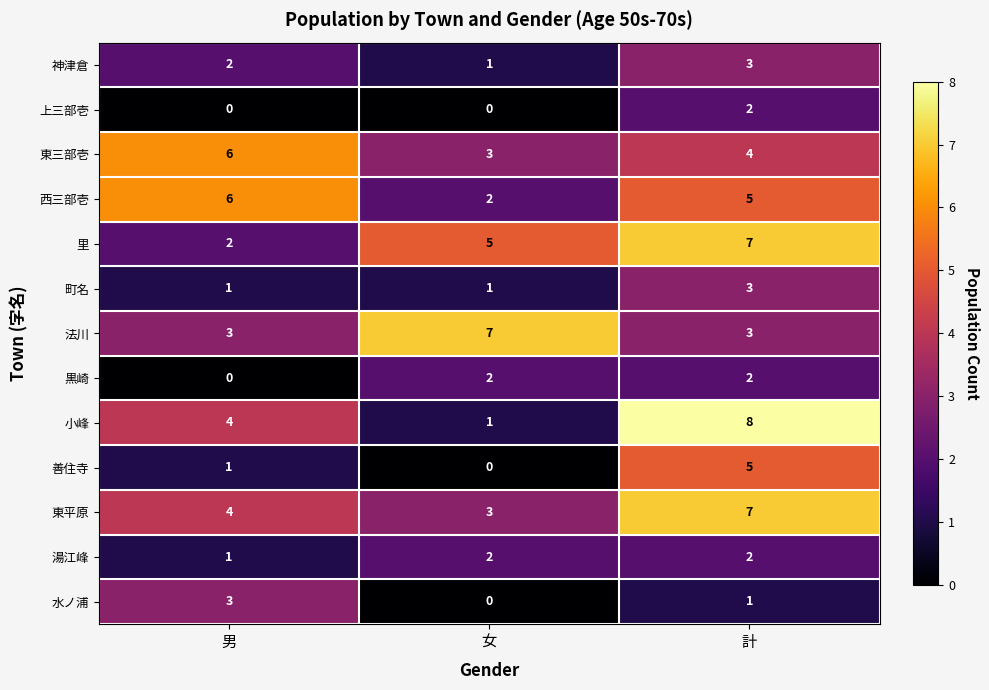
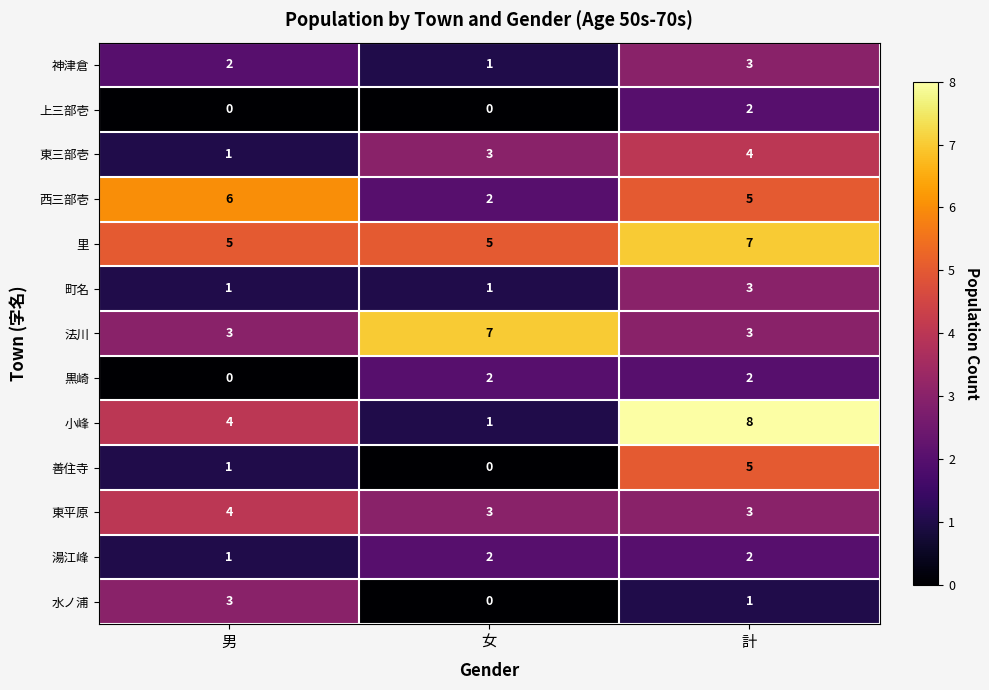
  {
    "神津倉": {
      "男": 2,
      "女": 1,
      "計": 3
    },
    "上三部壱": {
      "男": 0,
      "女": 0,
      "計": 2
    },
    "東三部壱": {
-     "男": 6,
+     "男": 1,
      "女": 3,
      "計": 4
    },
    "西三部壱": {
      "男": 6,
      "女": 2,
      "計": 5
    },
    "里": {
-     "男": 2,
+     "男": 5,
      "女": 5,
      "計": 7
    },
    "町名": {
      "男": 1,
      "女": 1,
      "計": 3
    },
    "法川": {
      "男": 3,
      "女": 7,
      "計": 3
    },
    "黒崎": {
      "男": 0,
      "女": 2,
      "計": 2
    },
    "小峰": {
      "男": 4,
      "女": 1,
      "計": 8
    },
    "善住寺": {
      "男": 1,
      "女": 0,
      "計": 5
    },
    "東平原": {
      "男": 4,
      "女": 3,
-     "計": 7
+     "計": 3
    },
    "湯江峰": {
      "男": 1,
      "女": 2,
      "計": 2
    },
    "水ノ浦": {
      "男": 3,
      "女": 0,
      "計": 1
    }
  }
